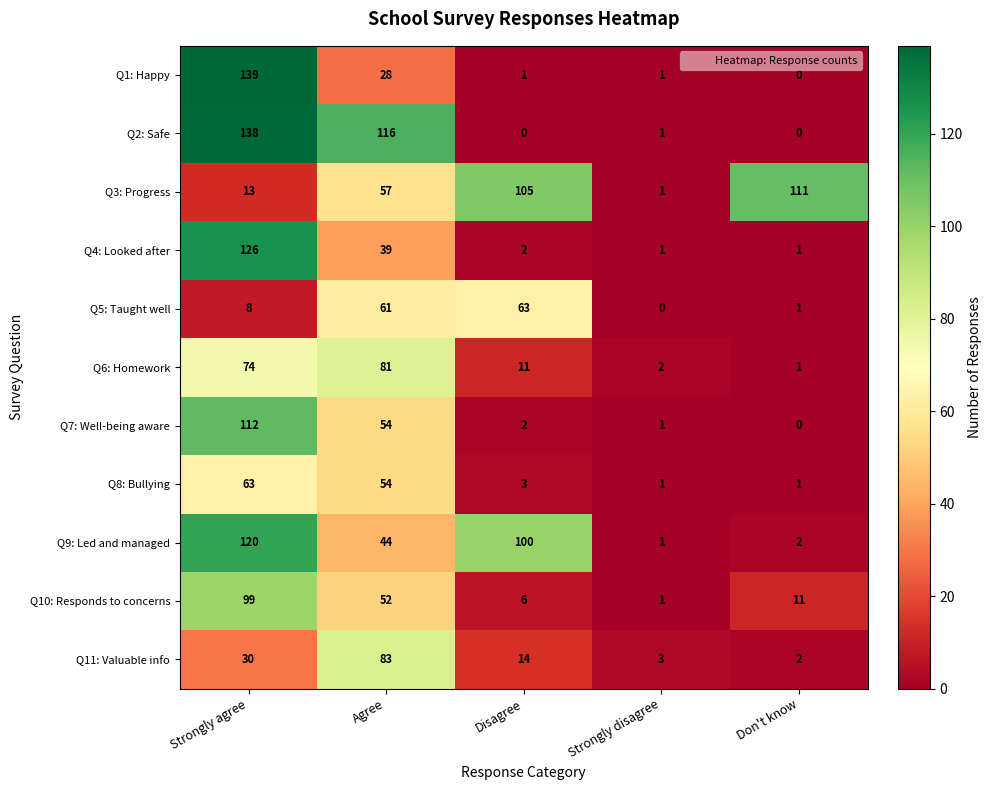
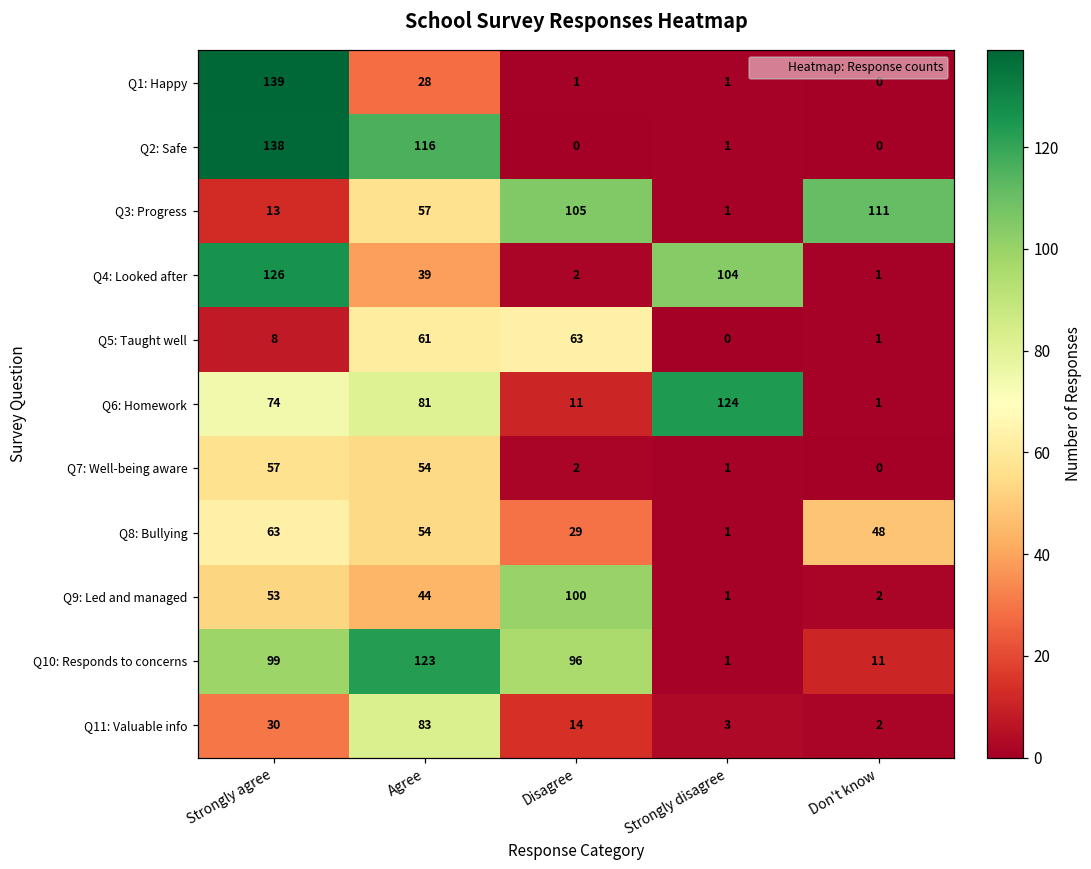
  {
    "Q1: Happy": {
      "Strongly agree": 139,
      "Agree": 28,
      "Disagree": 1,
      "Strongly disagree": 1
    },
    "Q2: Safe": {
      "Strongly agree": 138,
      "Agree": 116,
      "Disagree": 0,
      "Strongly disagree": 1,
      "Don't know": 0
    },
    "Q3: Progress": {
      "Strongly agree": 13,
      "Agree": 57,
      "Disagree": 105,
      "Strongly disagree": 1,
      "Don't know": 111
    },
    "Q4: Looked after": {
      "Strongly agree": 126,
      "Agree": 39,
      "Disagree": 2,
-     "Strongly disagree": 1,
+     "Strongly disagree": 104,
      "Don't know": 1
    },
    "Q5: Taught well": {
      "Strongly agree": 8,
      "Agree": 61,
      "Disagree": 63,
      "Strongly disagree": 0,
      "Don't know": 1
    },
    "Q6: Homework": {
      "Strongly agree": 74,
      "Agree": 81,
      "Disagree": 11,
-     "Strongly disagree": 2,
+     "Strongly disagree": 124,
      "Don't know": 1
    },
    "Q7: Well-being aware": {
-     "Strongly agree": 112,
+     "Strongly agree": 57,
      "Agree": 54,
      "Disagree": 2,
      "Strongly disagree": 1,
      "Don't know": 0
    },
    "Q8: Bullying": {
      "Strongly agree": 63,
      "Agree": 54,
-     "Disagree": 3,
+     "Disagree": 29,
      "Strongly disagree": 1,
-     "Don't know": 1
+     "Don't know": 48
    },
    "Q9: Led and managed": {
-     "Strongly agree": 120,
+     "Strongly agree": 53,
      "Agree": 44,
      "Disagree": 100,
      "Strongly disagree": 1,
      "Don't know": 2
    },
    "Q10: Responds to concerns": {
      "Strongly agree": 99,
-     "Agree": 52,
-     "Disagree": 6,
+     "Agree": 123,
+     "Disagree": 96,
      "Strongly disagree": 1,
      "Don't know": 11
    },
    "Q11: Valuable info": {
      "Strongly agree": 30,
      "Agree": 83,
      "Disagree": 14,
      "Strongly disagree": 3,
      "Don't know": 2
    }
  }
